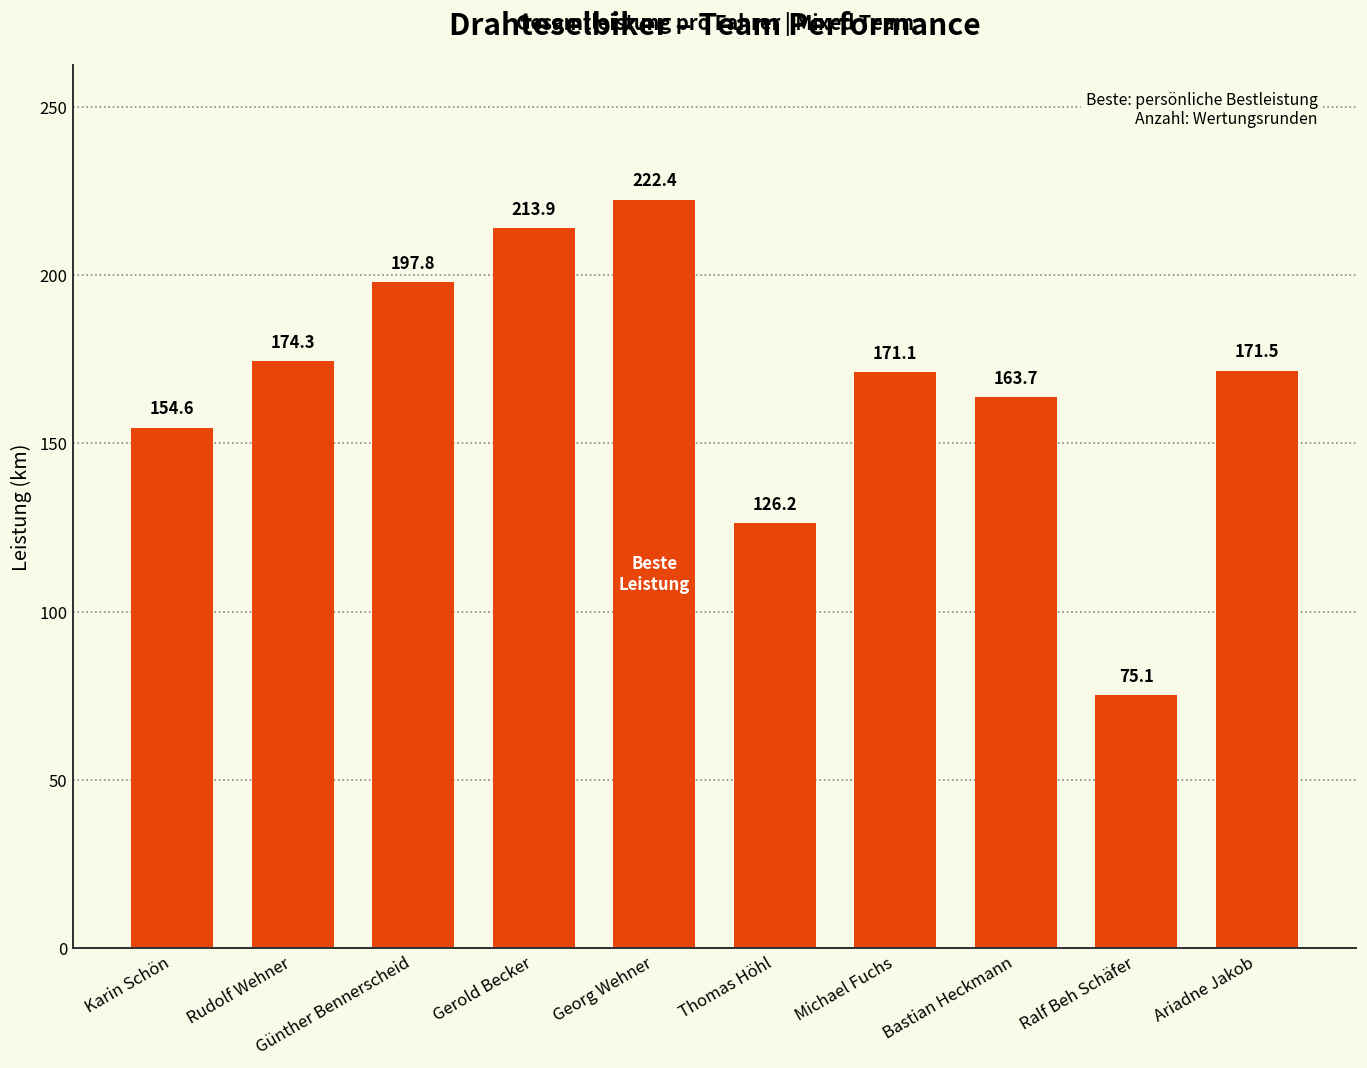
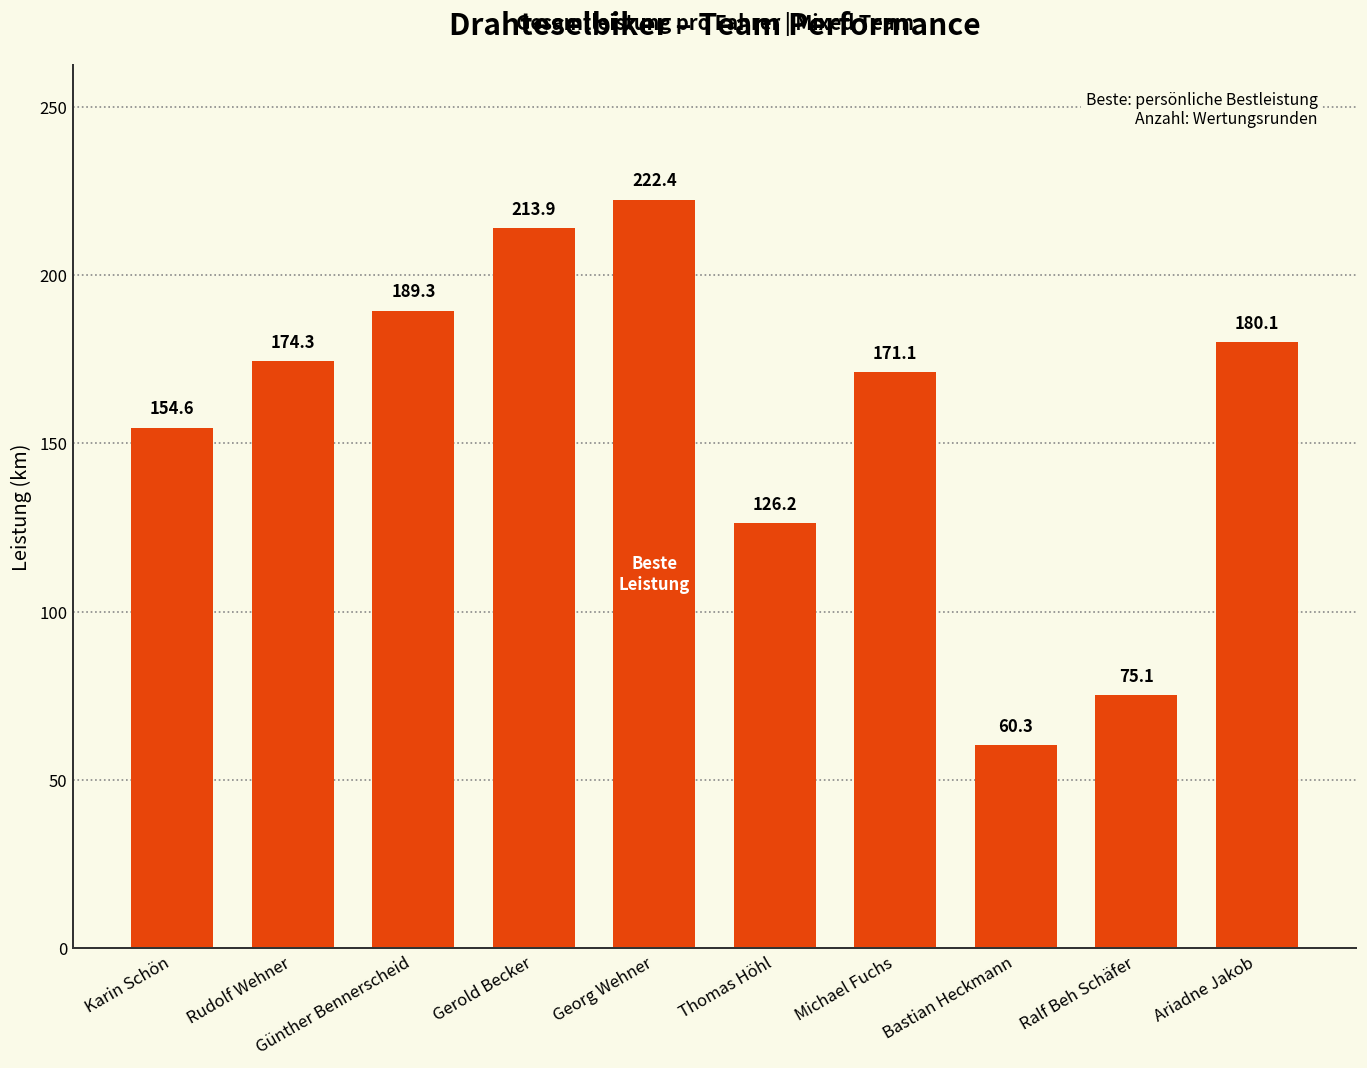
  {
    "Karin Schön": 154.6,
    "Rudolf Wehner": 174.3,
-   "Günther Bennerscheid": 197.8,
+   "Günther Bennerscheid": 189.3,
    "Gerold Becker": 213.9,
    "Georg Wehner": 222.4,
    "Thomas Höhl": 126.2,
    "Michael Fuchs": 171.1,
-   "Bastian Heckmann": 163.7,
+   "Bastian Heckmann": 60.3,
    "Ralf Beh Schäfer": 75.1,
-   "Ariadne Jakob": 171.5
+   "Ariadne Jakob": 180.1
  }
